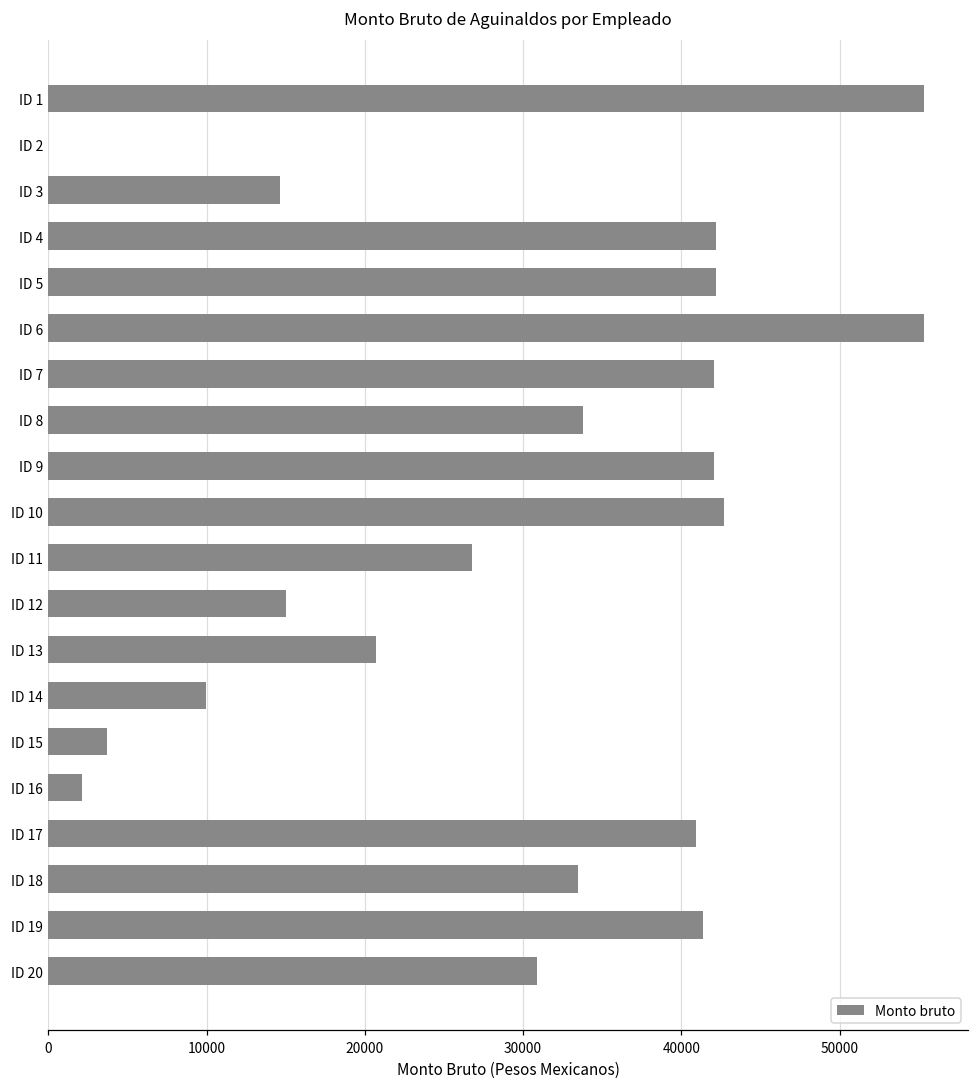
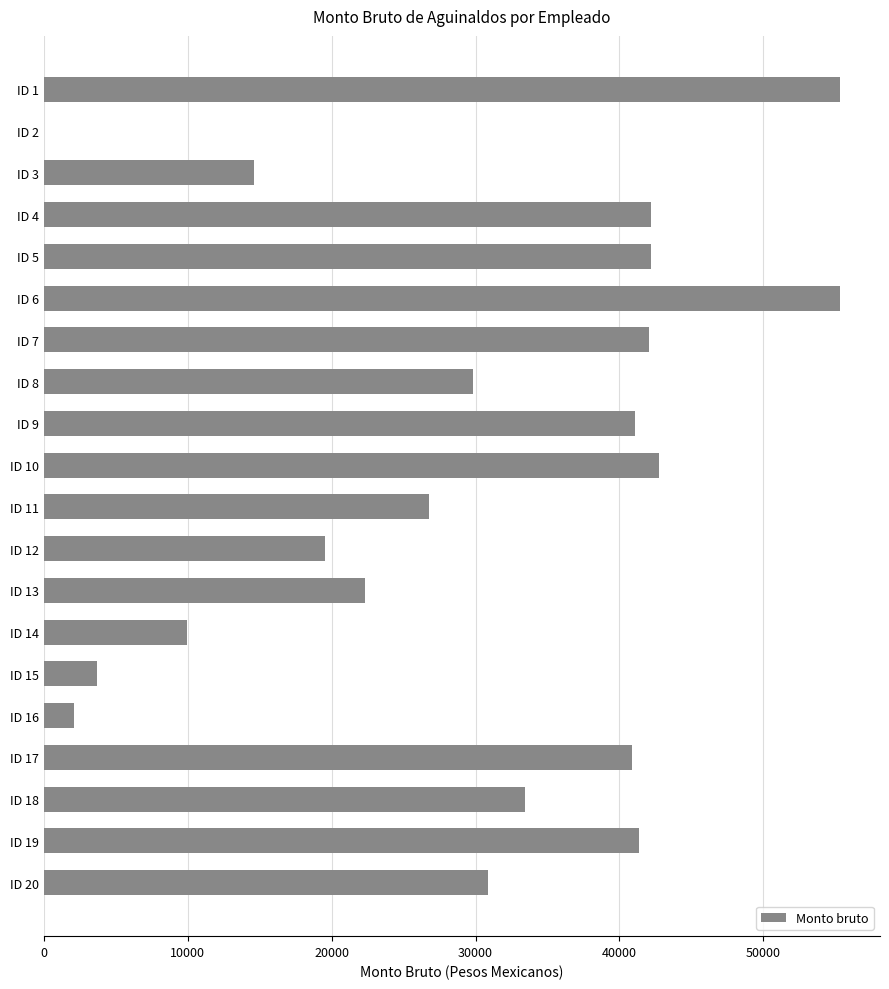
  {
    "ID 1": 55300,
    "ID 2": 0,
    "ID 3": 14600,
    "ID 4": 42200,
    "ID 5": 42200,
    "ID 6": 55300,
    "ID 7": 42100,
-   "ID 8": 33800,
-   "ID 9": 42000,
+   "ID 8": 29900,
+   "ID 9": 41100,
    "ID 10": 42700,
    "ID 11": 26800,
-   "ID 12": 15000,
-   "ID 13": 20700,
+   "ID 12": 19600,
+   "ID 13": 22300,
    "ID 14": 10000,
    "ID 15": 3700,
    "ID 16": 2100,
    "ID 17": 40900,
    "ID 18": 33500,
    "ID 19": 41300,
    "ID 20": 30900
  }
